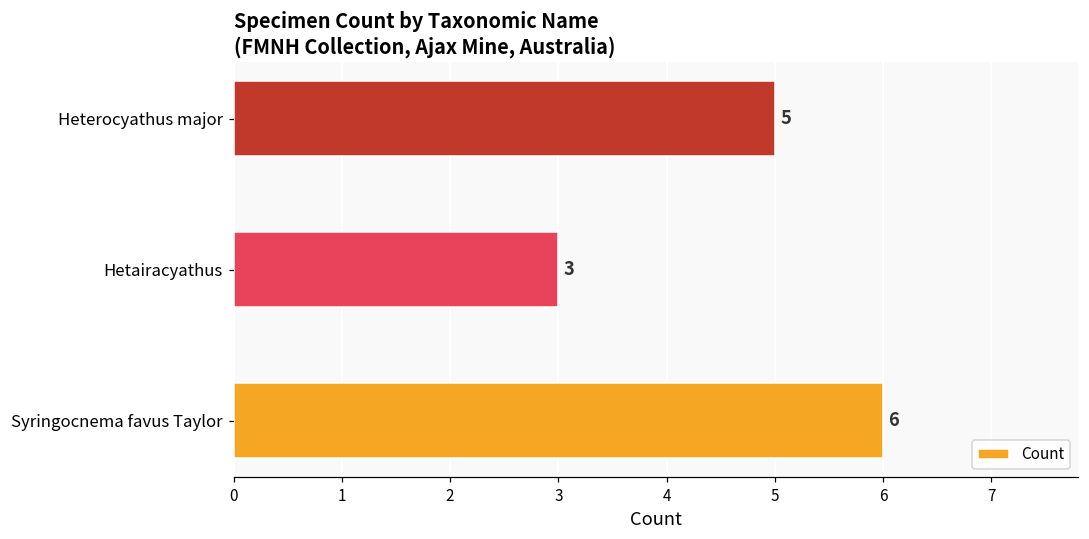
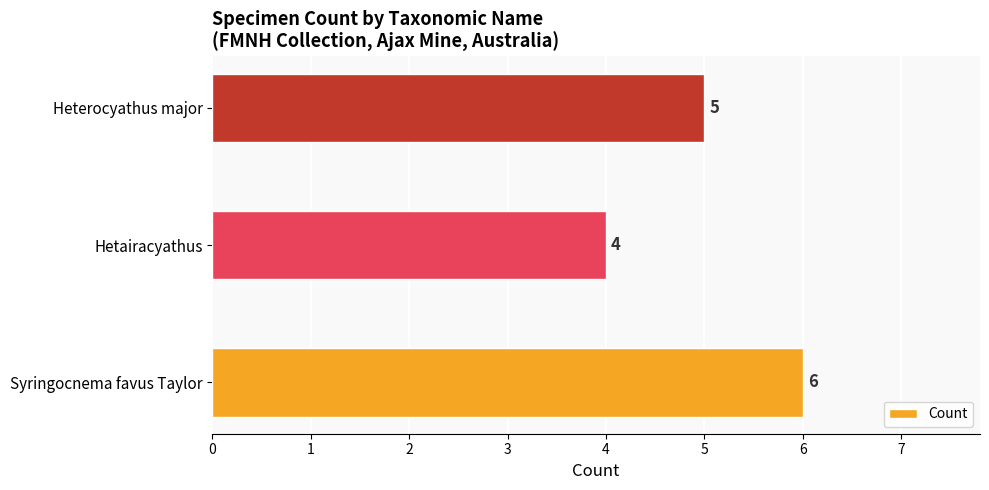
  {
    "Heterocyathus major": 5,
-   "Hetairacyathus": 3,
+   "Hetairacyathus": 4,
    "Syringocnema favus Taylor": 6
  }
